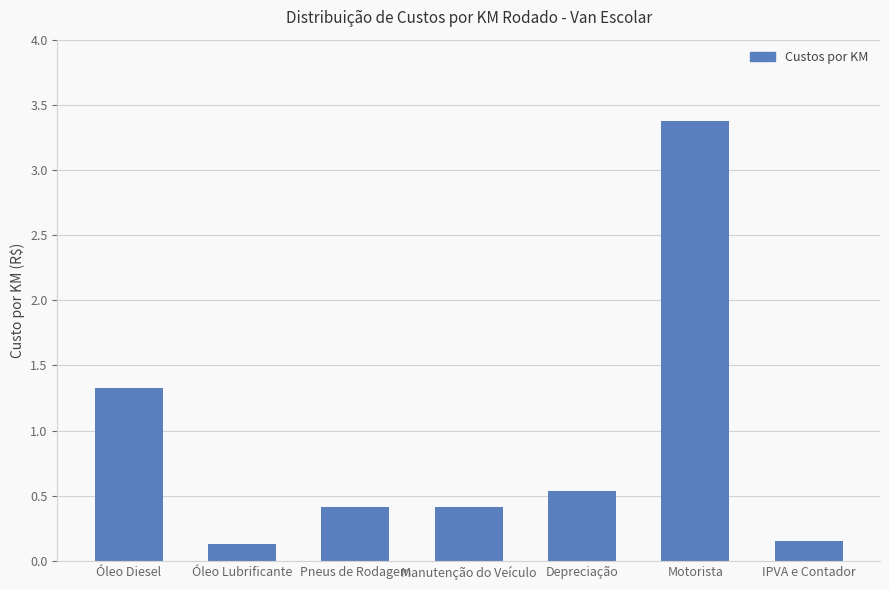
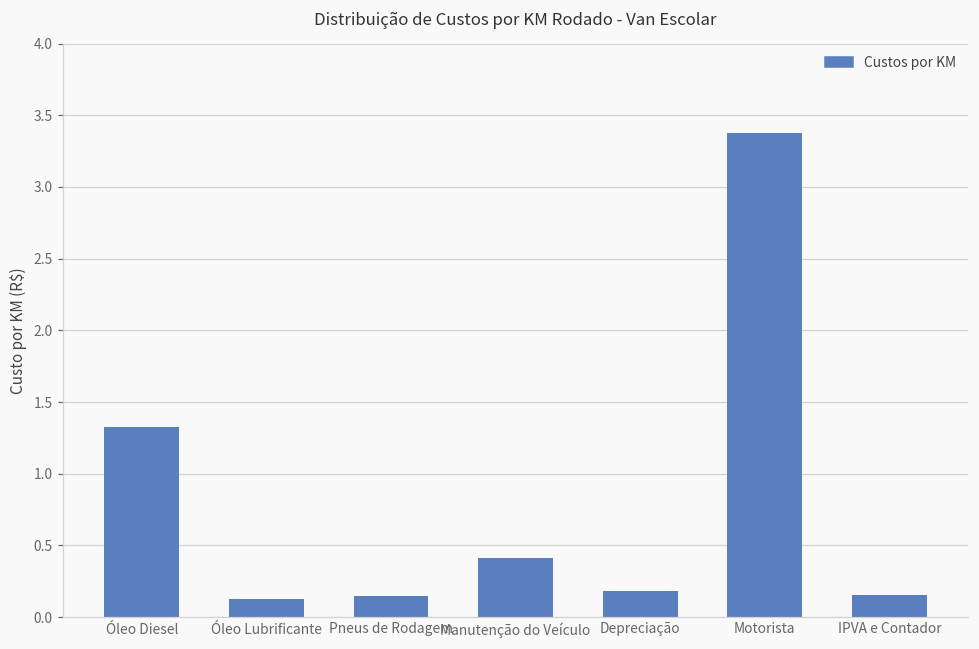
  {
    "Óleo Diesel": 1.32,
    "Óleo Lubrificante": 0.13,
-   "Pneus de Rodagem": 0.41,
+   "Pneus de Rodagem": 0.15,
    "Manutenção do Veículo": 0.41,
-   "Depreciação": 0.53,
+   "Depreciação": 0.18,
    "Motorista": 3.37,
    "IPVA e Contador": 0.15
  }
